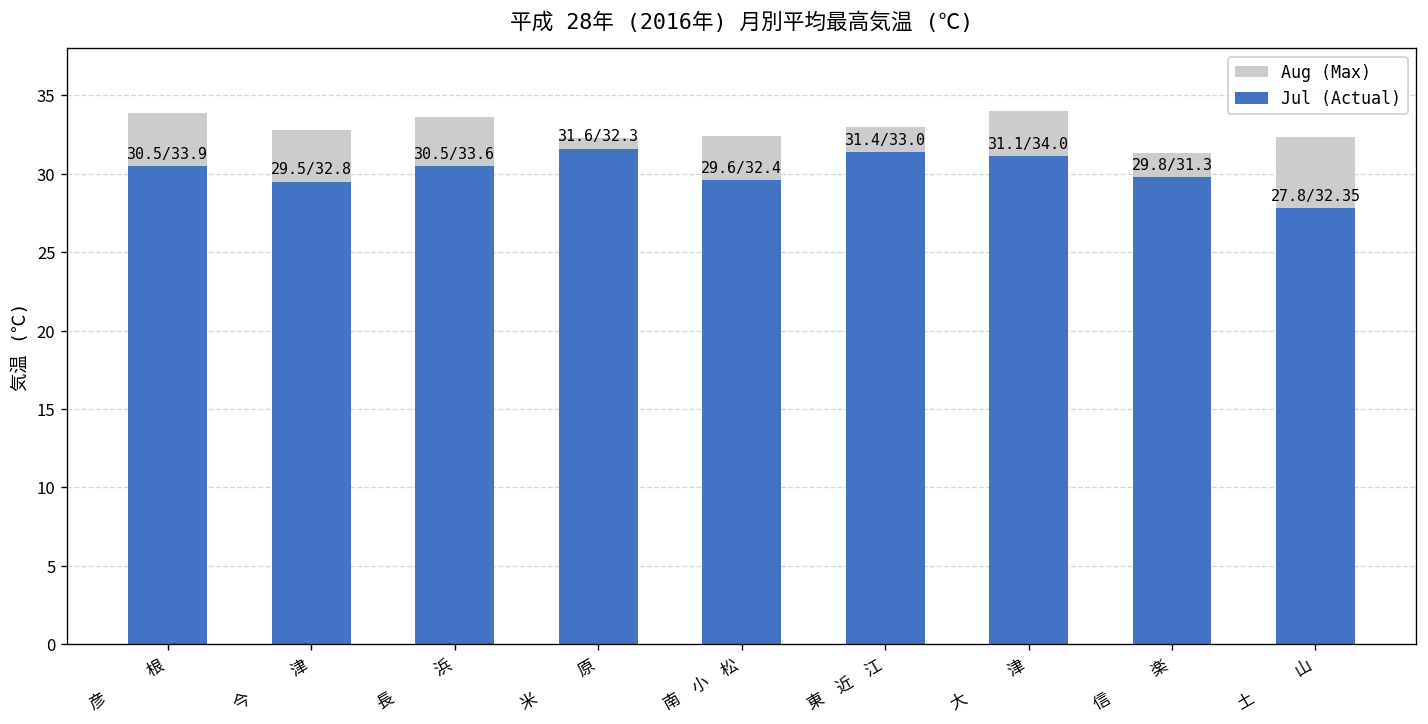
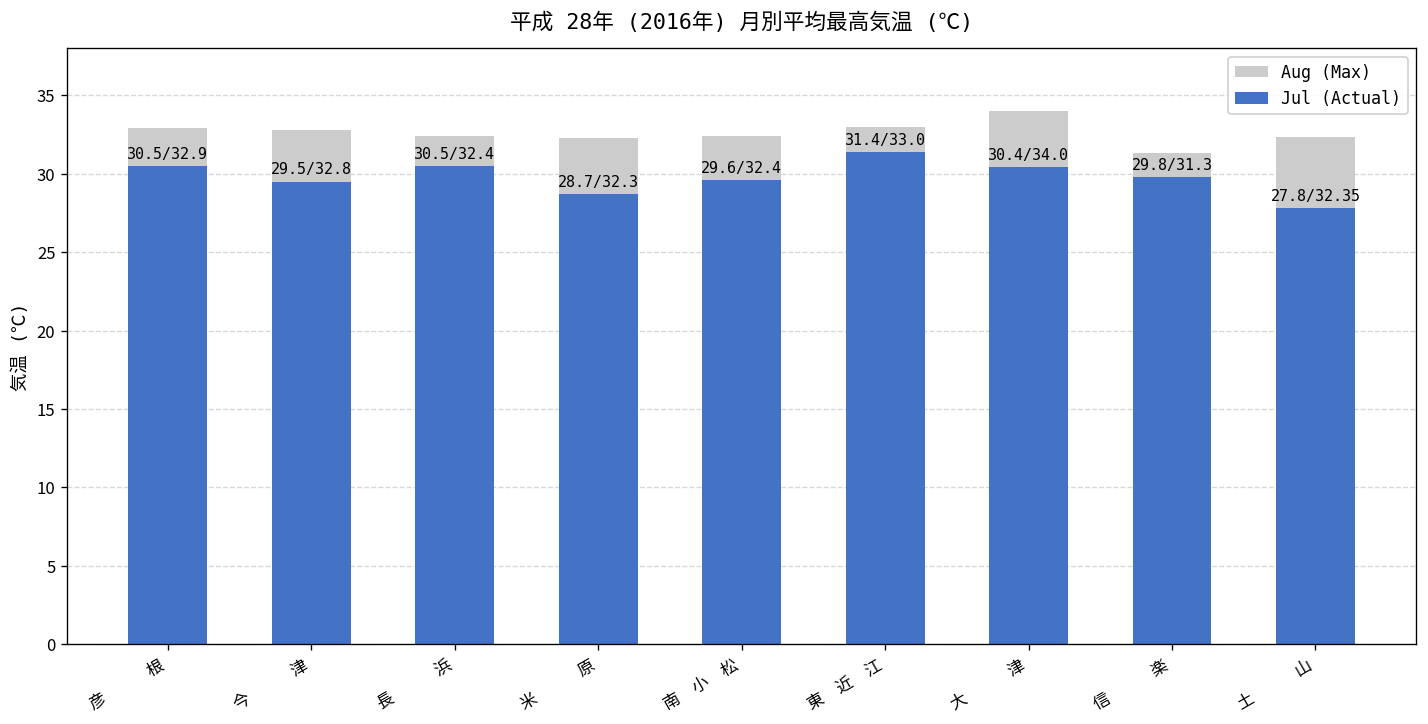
  {
    "Aug (Max)": {
-     "彦 根": 33.9,
+     "彦 根": 32.9,
      "今 津": 32.8,
-     "長 浜": 33.6,
+     "長 浜": 32.4,
      "米 原": 32.3,
      "南 小 松": 32.4,
      "東 近 江": 33.0,
      "大 津": 34.0,
      "信 楽": 31.3,
      "土 山": 32.35
    },
    "Jul (Actual)": {
-     "米 原": 31.6,
-     "大 津": 31.1
+     "米 原": 28.7,
+     "大 津": 30.4
    }
  }
